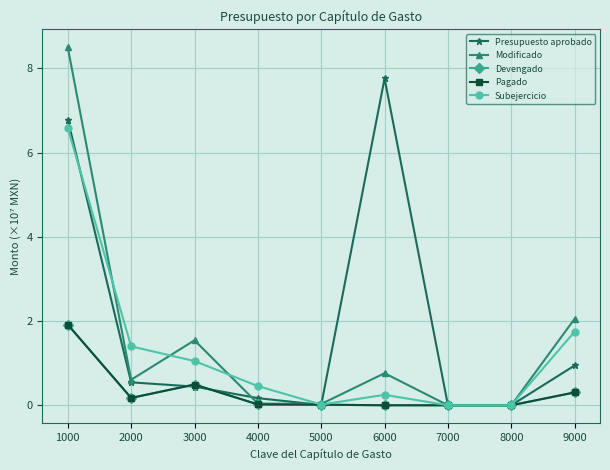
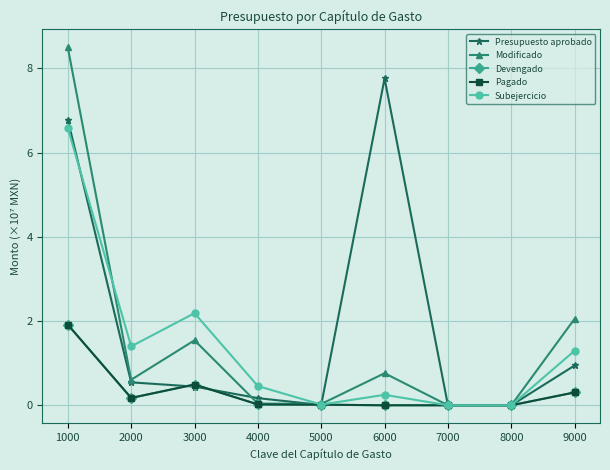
  {
    "Subejercicio": {
      "1000": 6.6,
      "2000": 1.4,
-     "3000": 1.1,
+     "3000": 2.2,
      "4000": 0.5,
      "6000": 0.2,
-     "9000": 1.7
+     "9000": 1.3
    }
  }
